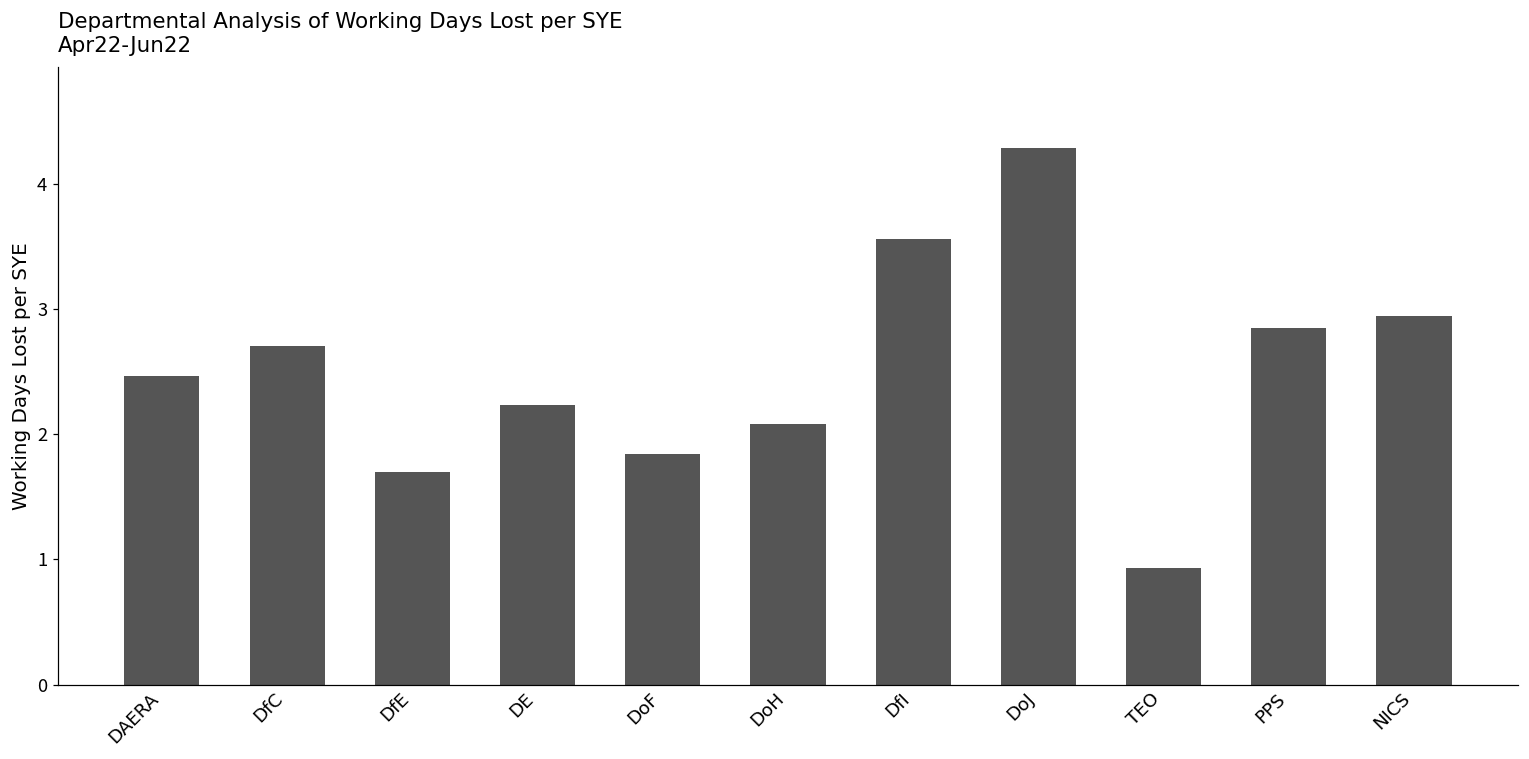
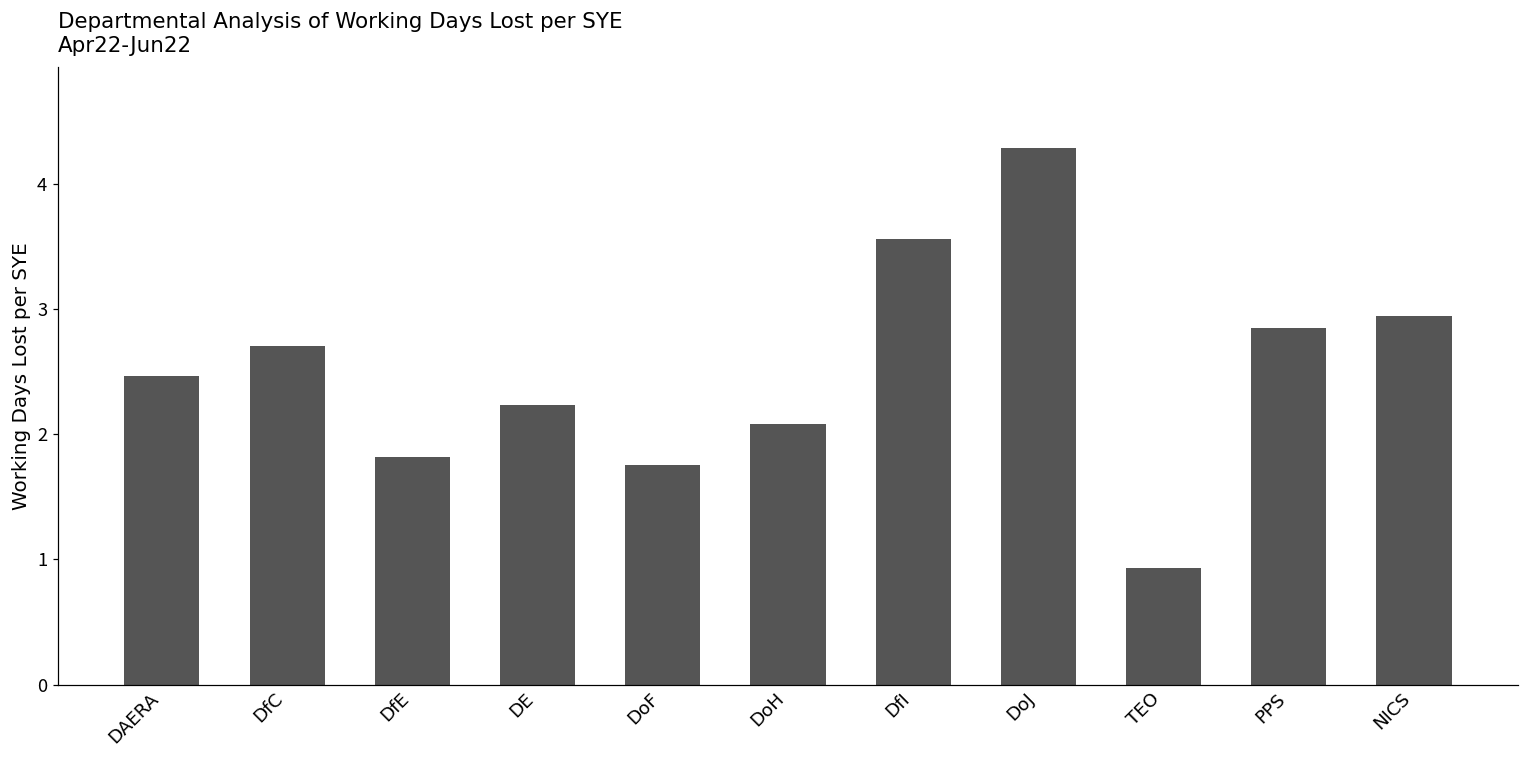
  {
    "DAERA": 2.46,
    "DfC": 2.70,
-   "DfE": 1.70,
+   "DfE": 1.82,
    "DE": 2.23,
-   "DoF": 1.84,
+   "DoF": 1.75,
    "DoH": 2.08,
    "DfI": 3.56,
    "DoJ": 4.29,
    "TEO": 0.93,
    "PPS": 2.85,
    "NICS": 2.94
  }
